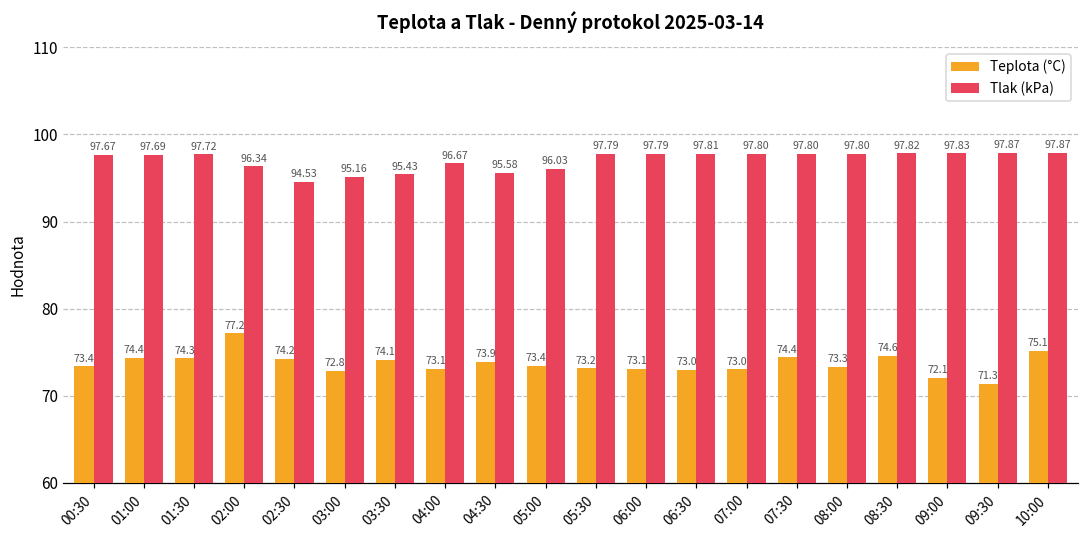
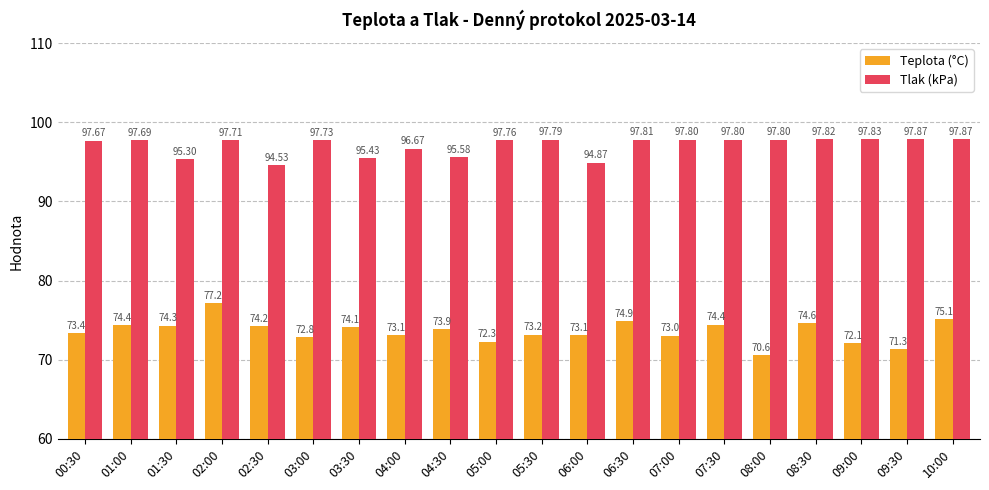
  {
    "Teplota (°C)": {
      "00:30": 73.4,
      "01:00": 74.4,
      "01:30": 74.3,
      "02:00": 77.2,
      "02:30": 74.2,
      "03:00": 72.8,
      "03:30": 74.1,
      "04:00": 73.1,
      "04:30": 73.9,
-     "05:00": 73.4,
+     "05:00": 72.3,
      "05:30": 73.2,
      "06:00": 73.1,
-     "06:30": 73.0,
+     "06:30": 74.9,
      "07:00": 73.0,
      "07:30": 74.4,
-     "08:00": 73.3,
+     "08:00": 70.6,
      "08:30": 74.6,
      "09:00": 72.1,
      "09:30": 71.3,
      "10:00": 75.1
    },
    "Tlak (kPa)": {
      "00:30": 97.67,
      "01:00": 97.69,
-     "01:30": 97.72,
-     "02:00": 96.34,
+     "01:30": 95.30,
+     "02:00": 97.71,
      "02:30": 94.53,
-     "03:00": 95.16,
+     "03:00": 97.73,
      "03:30": 95.43,
      "04:00": 96.67,
      "04:30": 95.58,
-     "05:00": 96.03,
+     "05:00": 97.76,
      "05:30": 97.79,
-     "06:00": 97.79,
+     "06:00": 94.87,
      "06:30": 97.81,
      "07:00": 97.80,
      "07:30": 97.80,
      "08:00": 97.80,
      "08:30": 97.82,
      "09:00": 97.83,
      "09:30": 97.87,
      "10:00": 97.87
    }
  }
